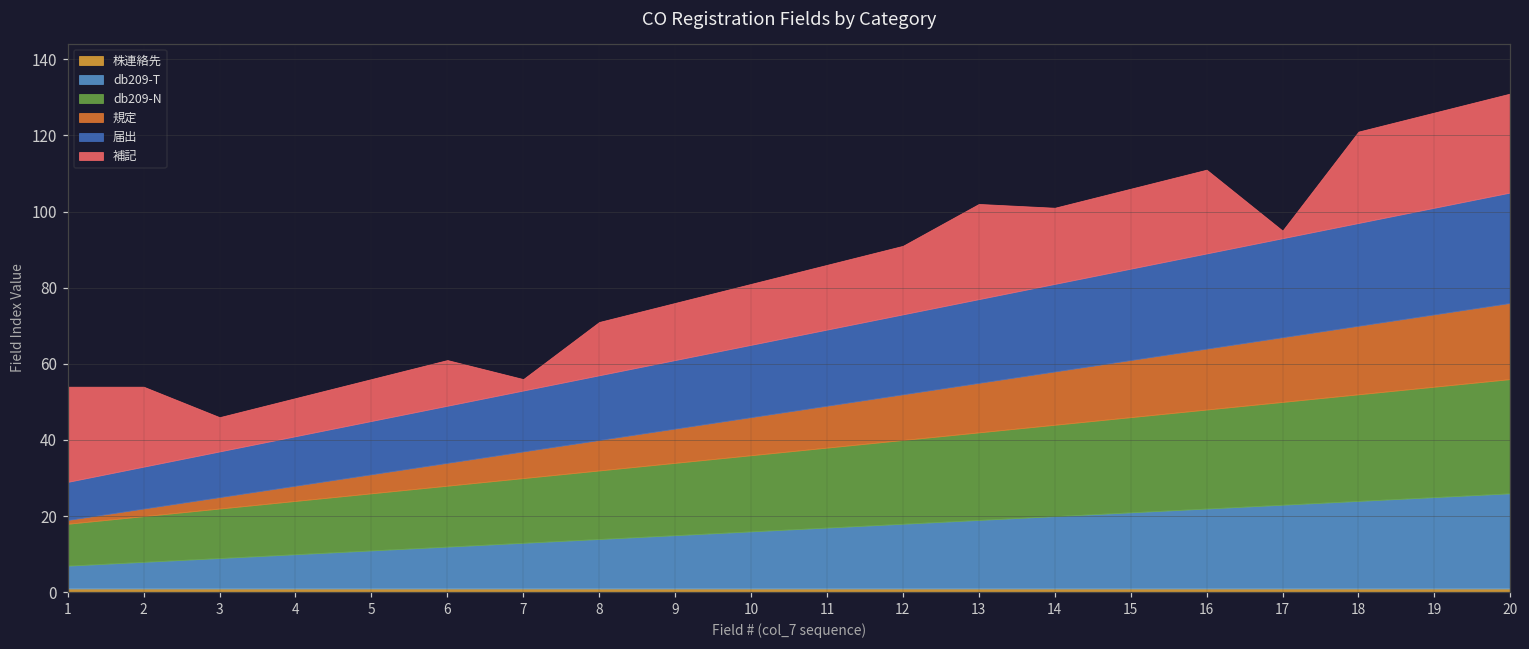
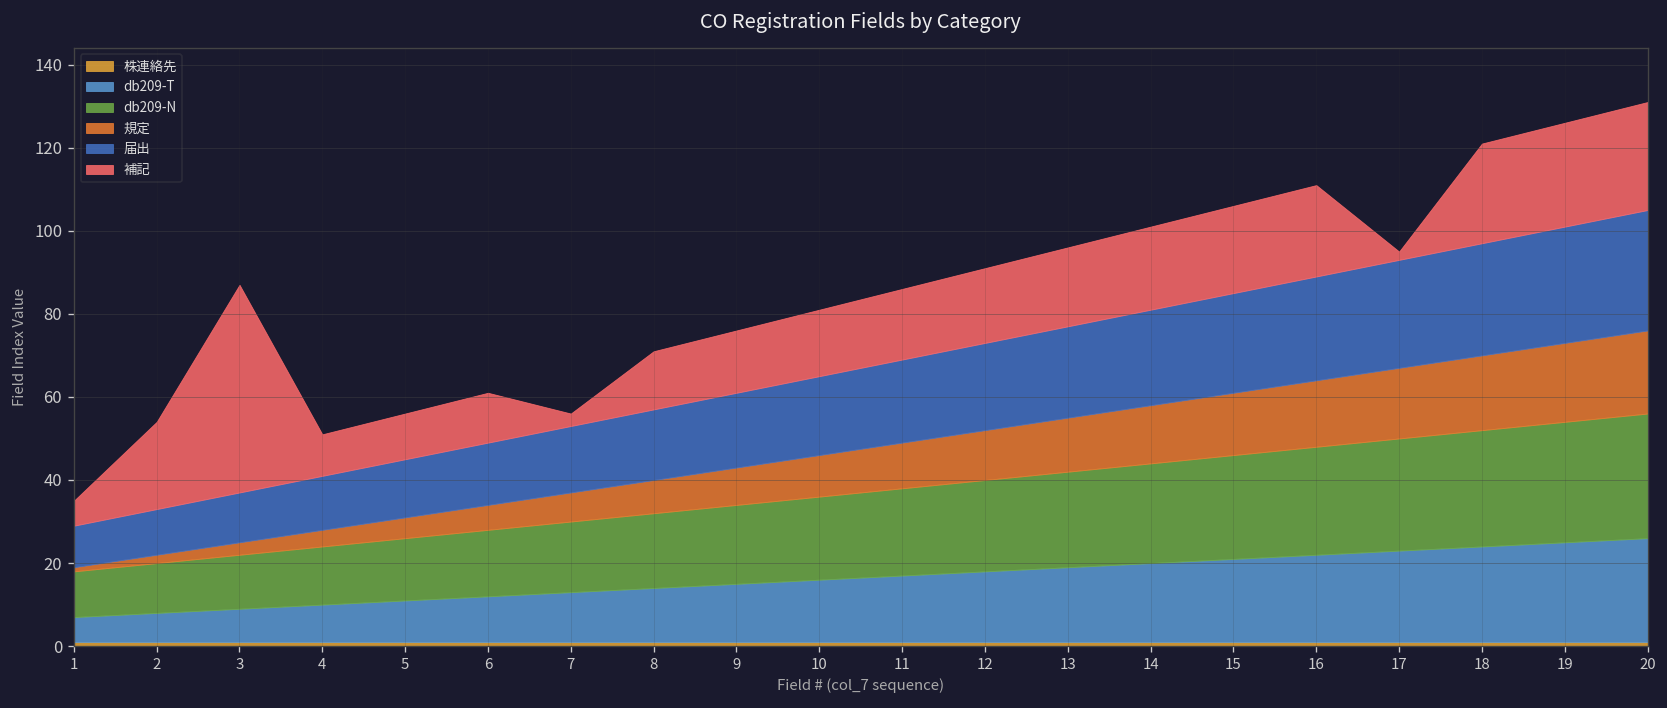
  {
    "db209-N": {
      "1": 11,
      "2": 12,
      "3": 13,
      "4": 14,
      "5": 15,
      "6": 16,
      "7": 17,
      "8": 18,
      "9": 19,
      "10": 20,
      "11": 21,
      "12": 22,
      "13": 23,
      "14": 24,
      "15": 25,
      "16": 26,
      "17": 27,
      "18": 28,
      "19": 29,
      "20": 30
    },
    "補記": {
-     "1": 25,
+     "1": 6,
      "2": 21,
-     "3": 9,
+     "3": 50,
      "4": 10,
      "5": 11,
      "6": 12,
      "7": 3,
      "8": 14,
      "9": 15,
      "10": 16,
      "11": 17,
      "12": 18,
-     "13": 25,
+     "13": 19,
      "14": 20,
      "15": 21,
      "16": 22,
      "17": 2,
      "18": 24,
      "19": 25,
      "20": 26
    }
  }
